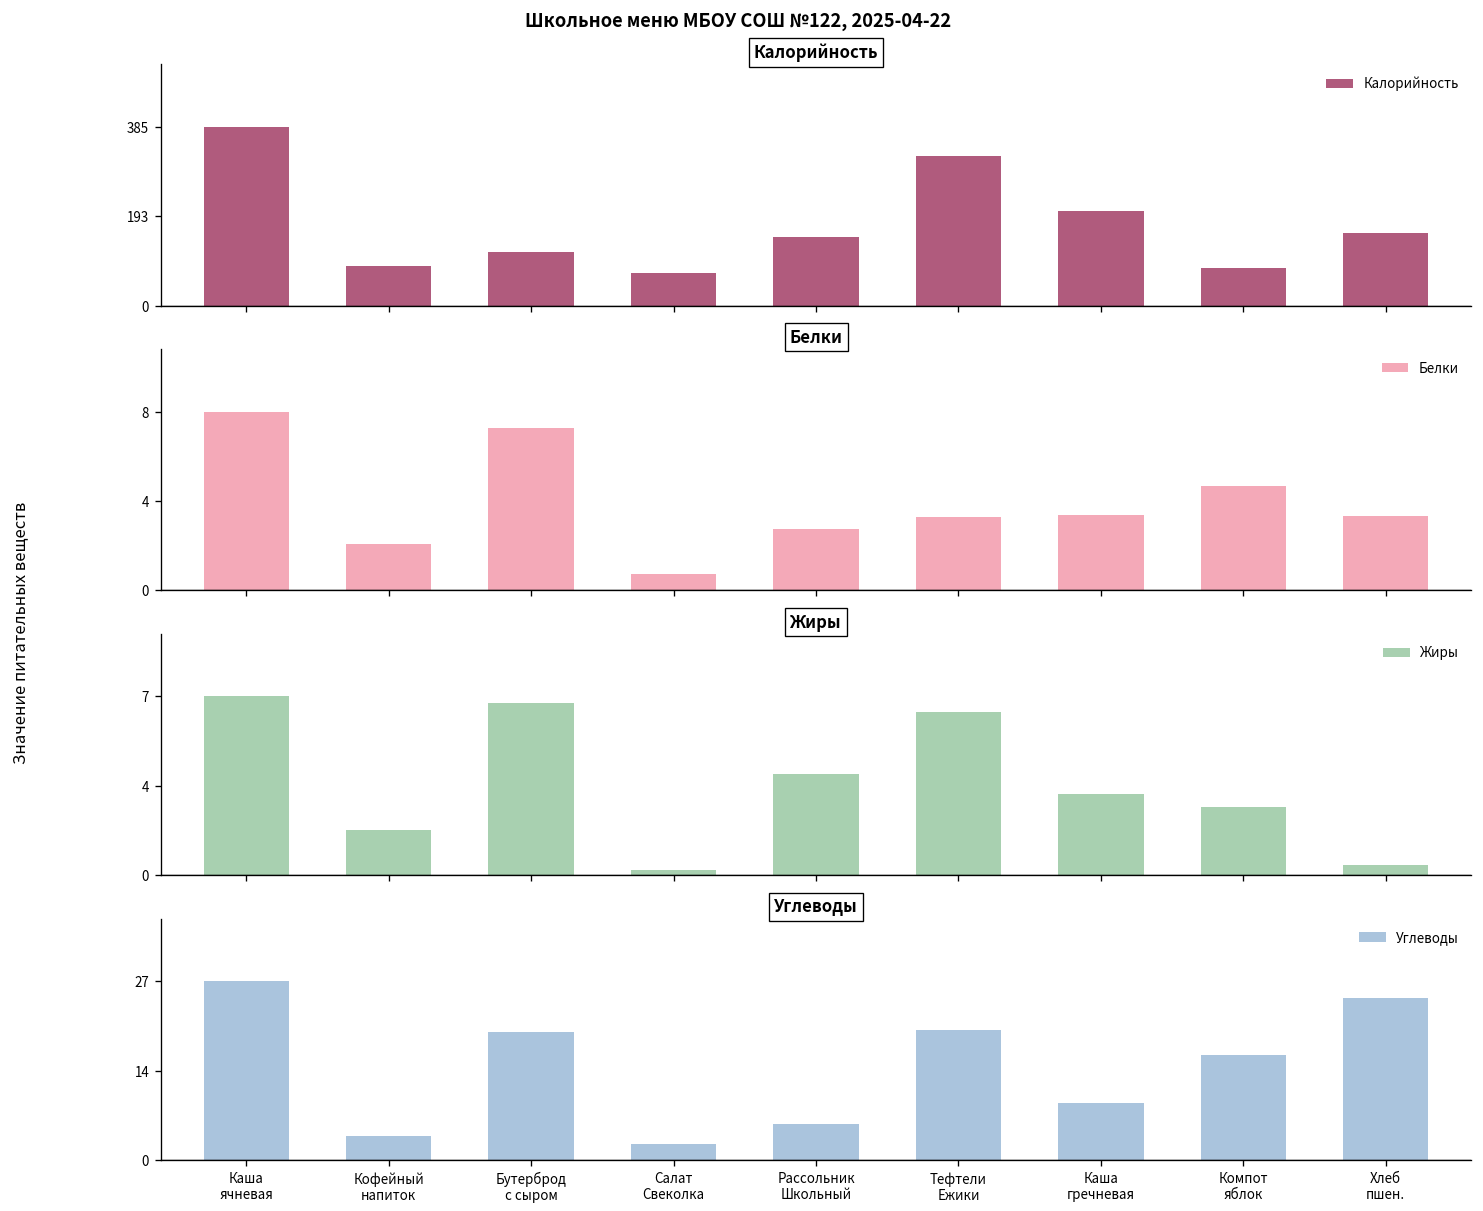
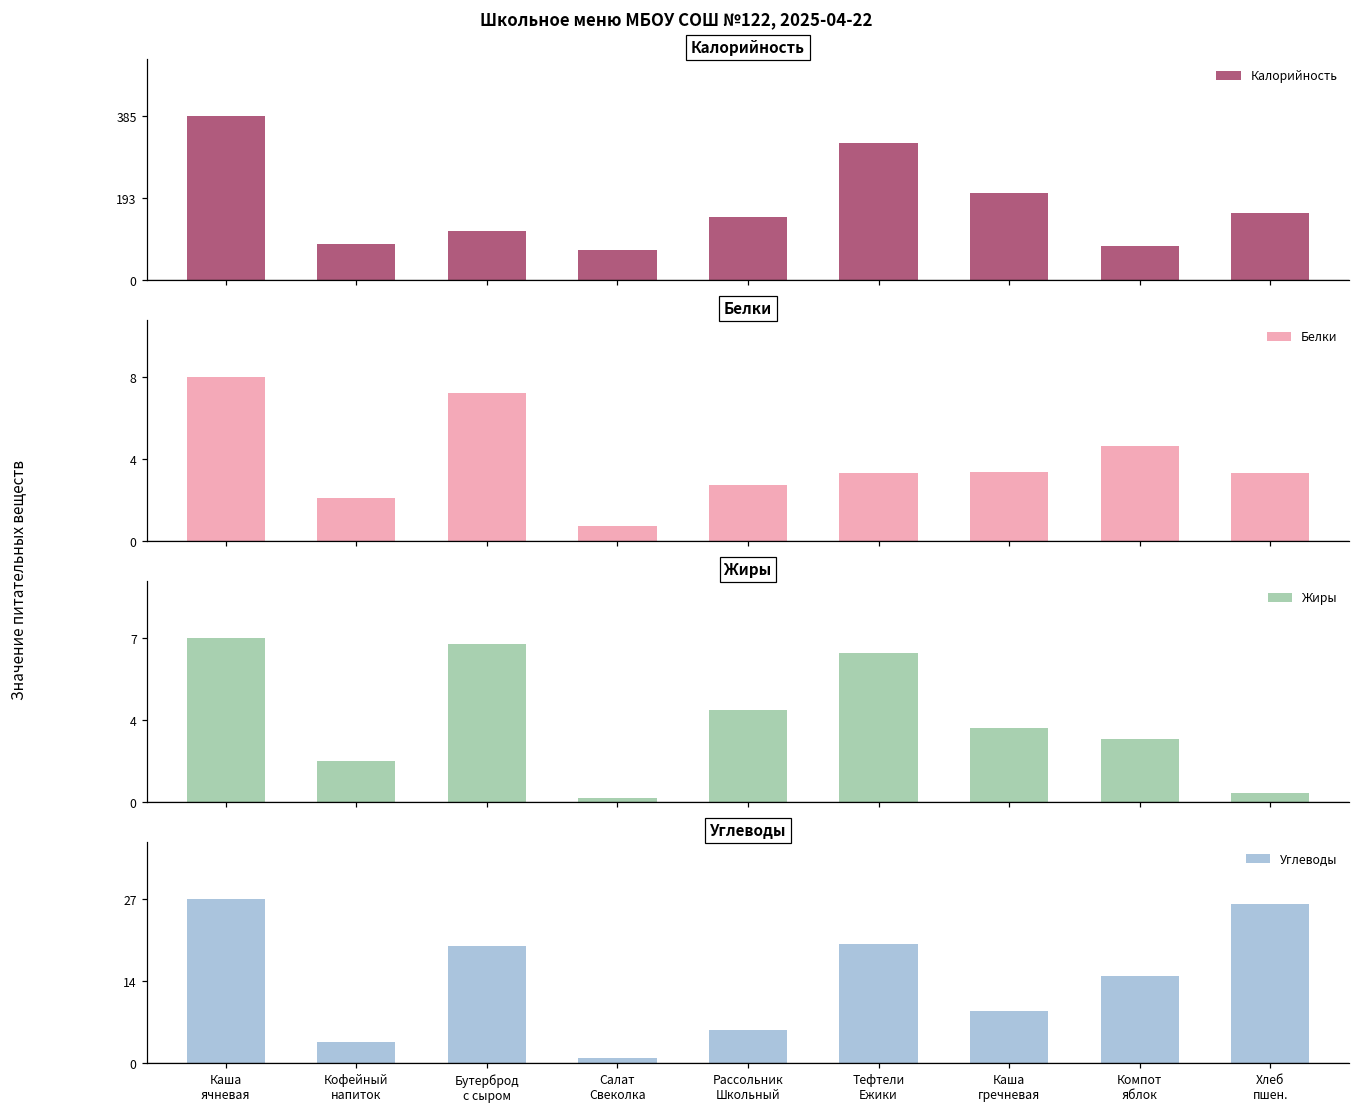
  {
    "Углеводы": {
      "Каша ячневая": 27,
      "Кофейный напиток": 4,
      "Бутерброд с сыром": 20,
-     "Салат Свеколка": 2,
+     "Салат Свеколка": 1,
      "Рассольник Школьный": 6,
      "Тефтели Ежики": 20,
      "Каша гречневая": 9,
-     "Компот яблок": 16,
-     "Хлеб пшен.": 25
+     "Компот яблок": 15,
+     "Хлеб пшен.": 27
    }
  }
